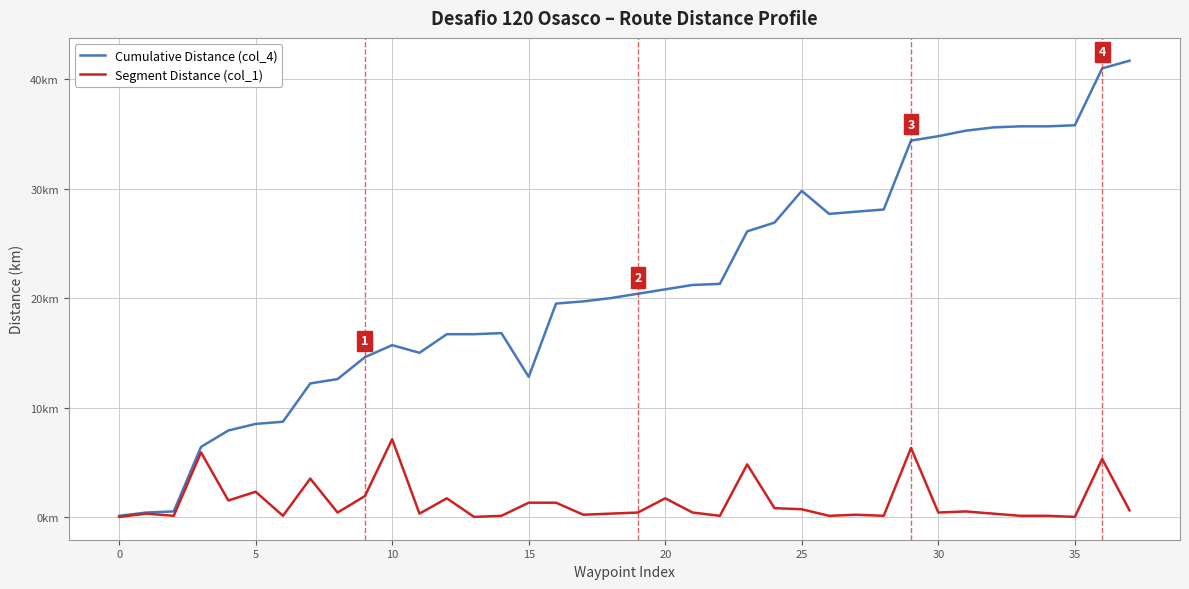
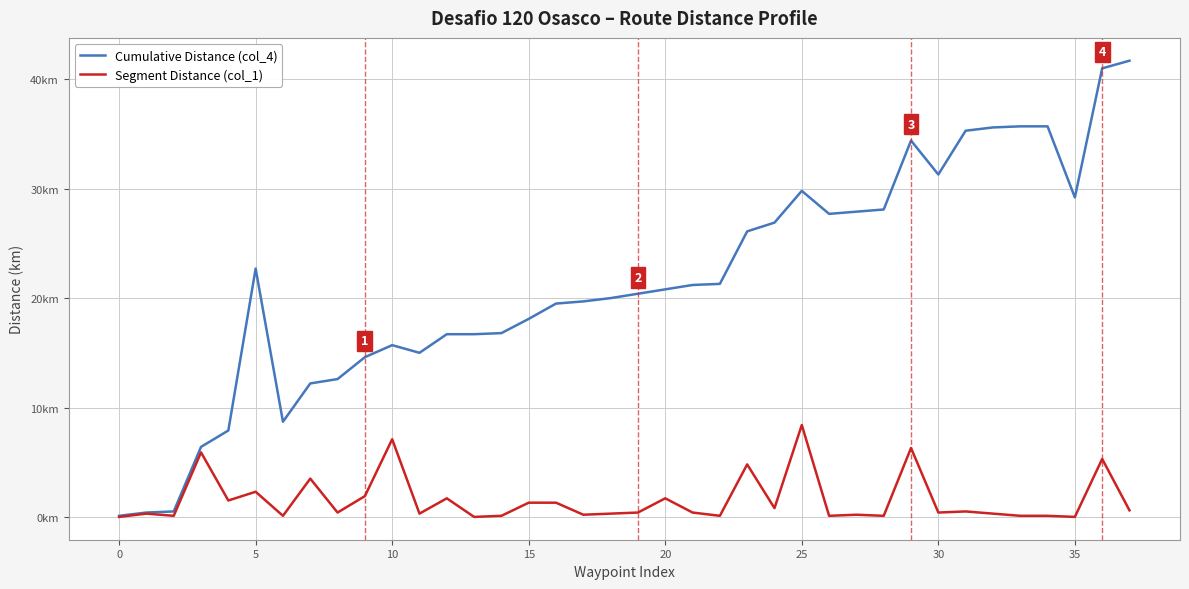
  {
    "Cumulative Distance (col_4)": {
-     "5": "8.5km",
+     "5": "22.7km",
      "10": "15.7km",
-     "15": "12.8km",
+     "15": "18.1km",
      "20": "20.8km",
      "25": "29.8km",
-     "30": "34.8km",
-     "35": "35.8km"
+     "30": "31.3km",
+     "35": "29.2km"
    },
    "Segment Distance (col_1)": {
      "5": "2.3km",
      "10": "7.1km",
      "15": "1.3km",
      "20": "1.7km",
-     "25": "0.7km",
+     "25": "8.4km",
      "30": "0.4km",
      "35": "0.0km"
    }
  }
